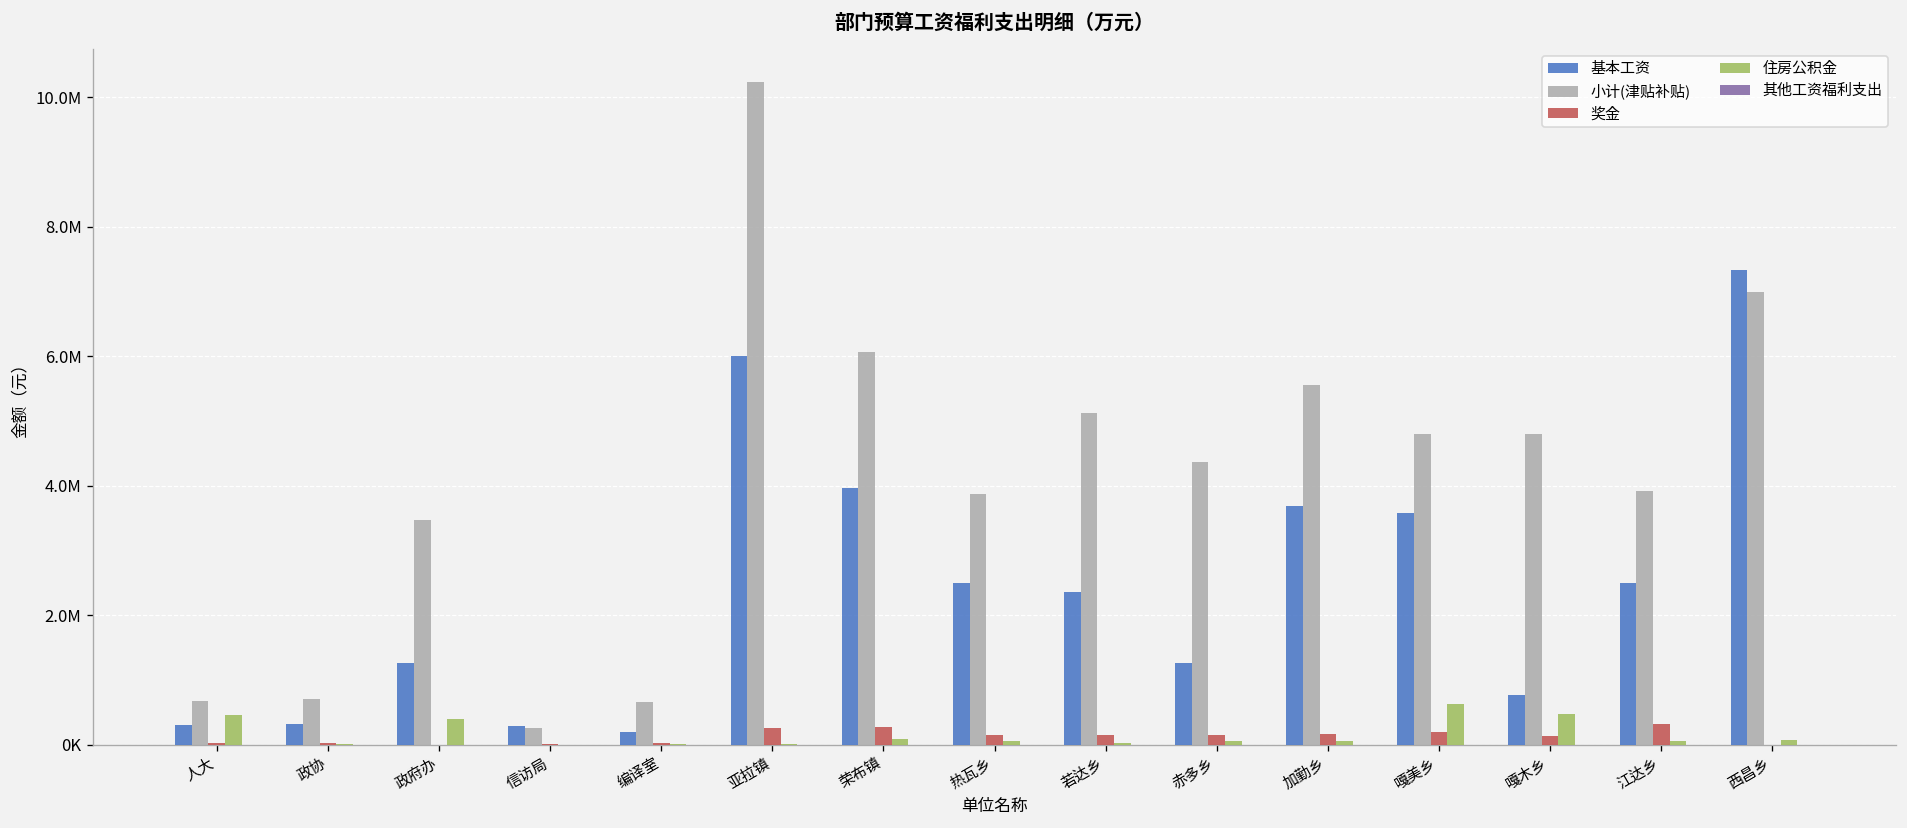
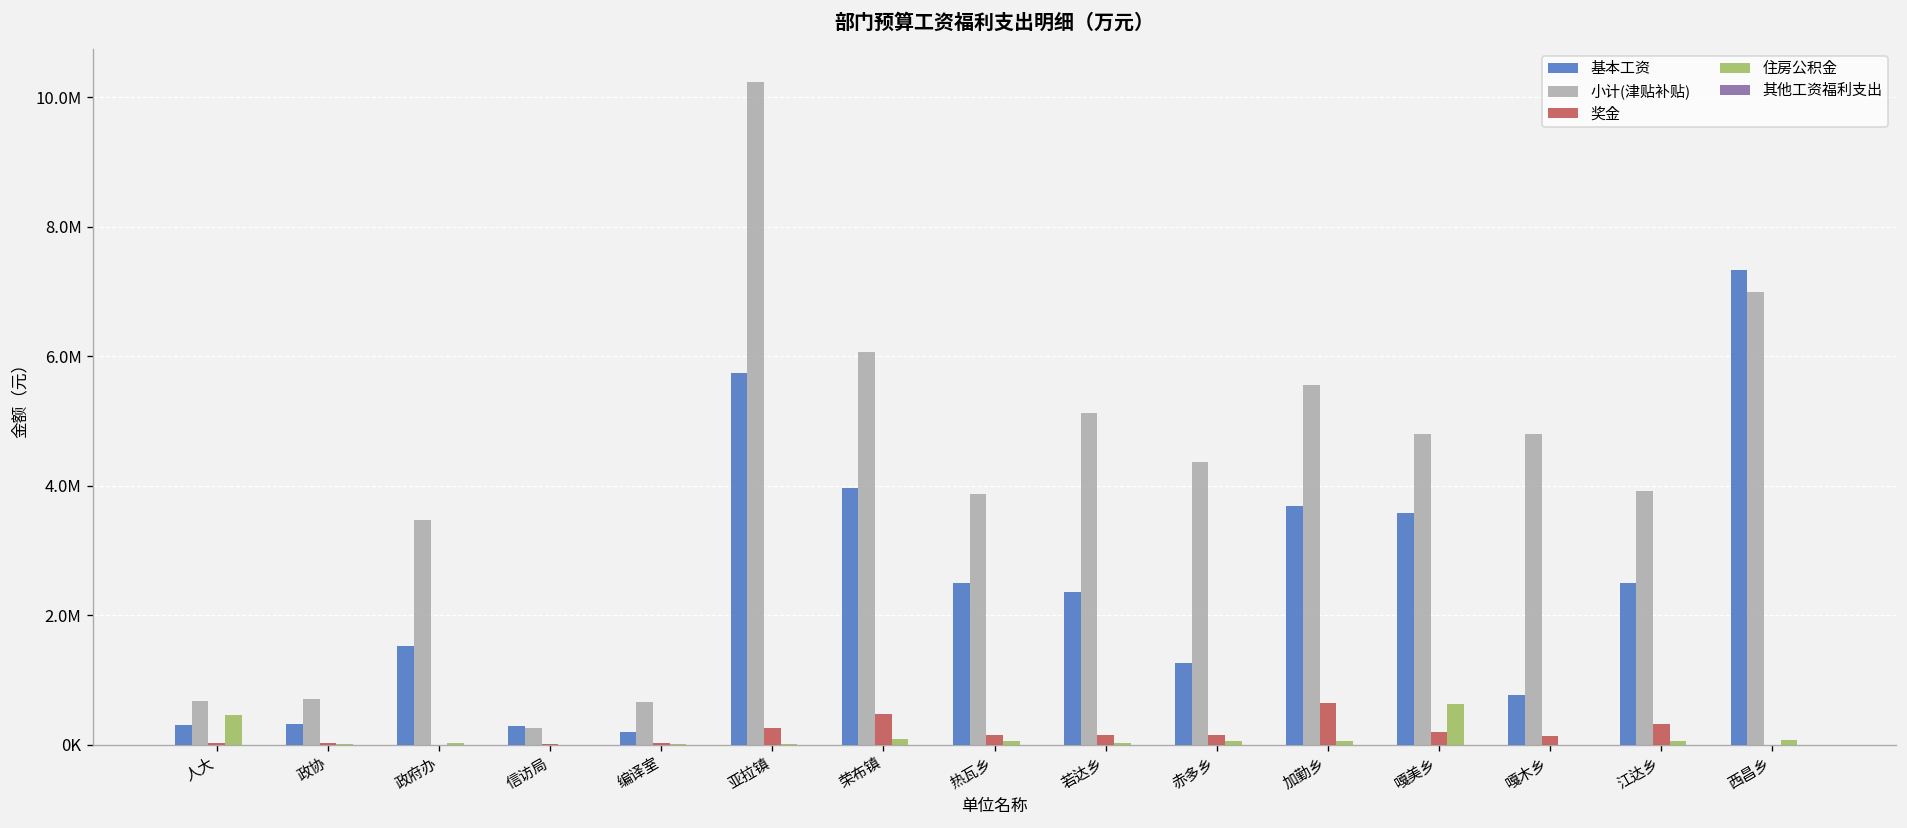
  {
    "基本工资": {
      "人大": 300000,
      "政协": 300000,
-     "政府办": 1300000,
+     "政府办": 1500000,
      "信访局": 300000,
      "编译室": 200000,
-     "亚拉镇": 6000000,
+     "亚拉镇": 5700000,
      "荣布镇": 4000000,
      "热瓦乡": 2500000,
      "若达乡": 2400000,
      "赤多乡": 1300000,
      "加勤乡": 3700000,
      "嘎美乡": 3600000,
      "嘎木乡": 800000,
      "江达乡": 2500000,
      "西昌乡": 7300000
    },
    "小计(津贴补贴)": {
      "人大": 700000,
      "政协": 700000,
      "政府办": 3500000,
      "信访局": 300000,
      "编译室": 700000,
      "亚拉镇": 10200000,
      "荣布镇": 6100000,
      "热瓦乡": 3900000,
      "若达乡": 5100000,
      "赤多乡": 4400000,
      "加勤乡": 5600000,
      "嘎美乡": 4800000,
      "嘎木乡": 4800000,
      "江达乡": 3900000,
      "西昌乡": 7000000
    },
    "奖金": {
      "政府办": 0,
      "亚拉镇": 300000,
-     "荣布镇": 300000,
+     "荣布镇": 500000,
      "热瓦乡": 200000,
      "若达乡": 200000,
      "赤多乡": 200000,
-     "加勤乡": 200000,
+     "加勤乡": 600000,
      "嘎美乡": 200000,
      "嘎木乡": 100000,
      "江达乡": 300000,
      "西昌乡": 0
    },
    "住房公积金": {
      "人大": 500000,
-     "政府办": 400000,
+     "政府办": 0,
      "荣布镇": 100000,
      "热瓦乡": 100000,
      "赤多乡": 100000,
      "加勤乡": 100000,
      "嘎美乡": 600000,
-     "嘎木乡": 500000,
+     "嘎木乡": 0,
      "江达乡": 100000,
      "西昌乡": 100000
    },
    "其他工资福利支出": {
      "人大": 0,
      "政协": 0,
      "政府办": 0,
      "信访局": 0,
      "编译室": 0,
      "亚拉镇": 0,
      "荣布镇": 0,
      "热瓦乡": 0,
      "若达乡": 0,
      "赤多乡": 0,
      "加勤乡": 0,
      "嘎美乡": 0,
      "嘎木乡": 0,
      "江达乡": 0,
      "西昌乡": 0
    }
  }
